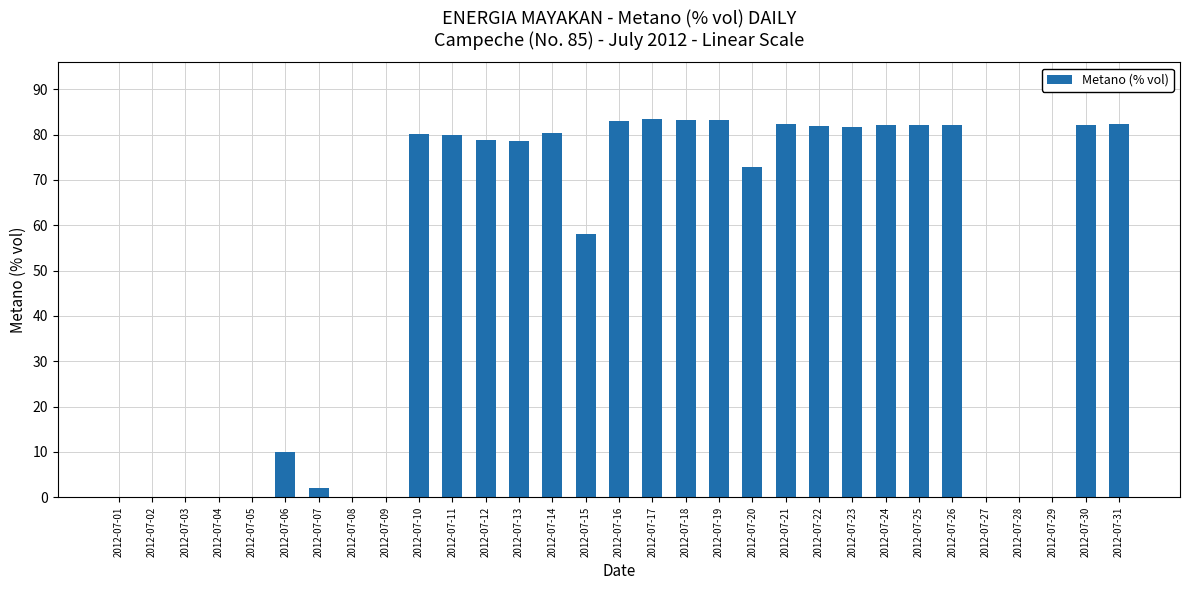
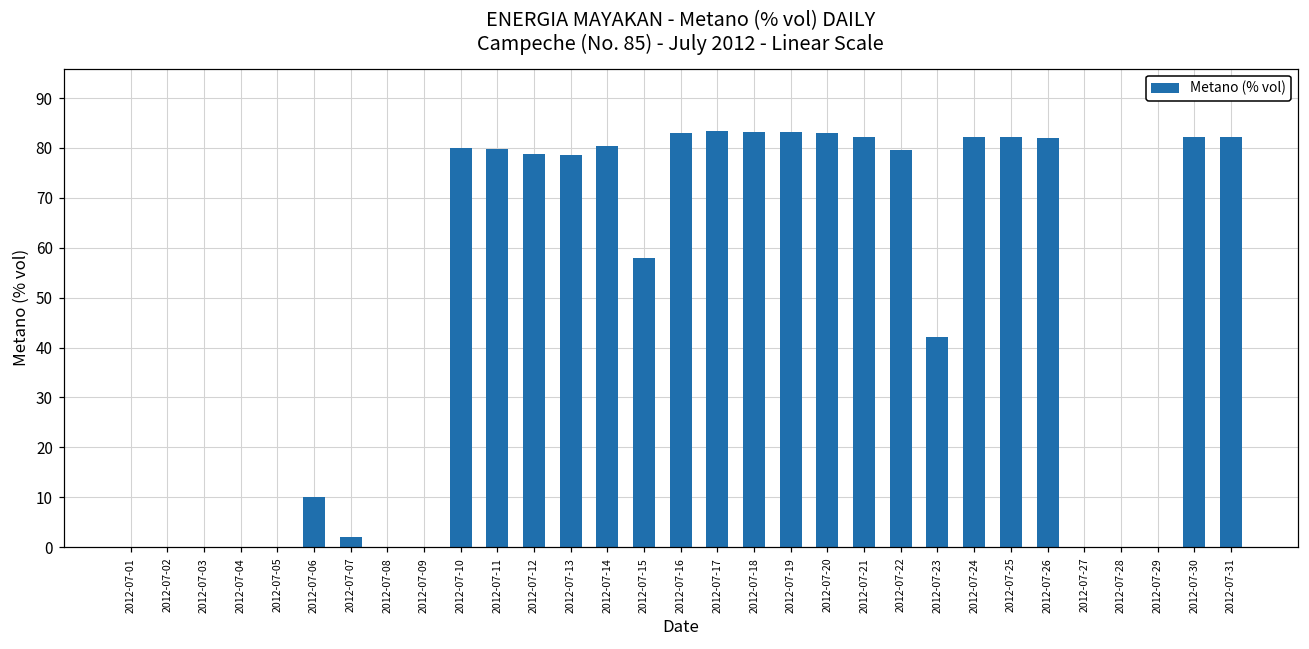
  {
    "2012-07-01": 0,
    "2012-07-02": 0,
    "2012-07-03": 0,
    "2012-07-04": 0,
    "2012-07-05": 0,
    "2012-07-06": 10,
    "2012-07-07": 2,
    "2012-07-08": 0,
    "2012-07-09": 0,
    "2012-07-10": 80,
    "2012-07-11": 80,
    "2012-07-12": 79,
    "2012-07-13": 79,
    "2012-07-14": 80,
    "2012-07-15": 58,
    "2012-07-16": 83,
    "2012-07-17": 83,
    "2012-07-18": 83,
    "2012-07-19": 83,
-   "2012-07-20": 73,
+   "2012-07-20": 83,
    "2012-07-21": 82,
-   "2012-07-22": 82,
-   "2012-07-23": 82,
+   "2012-07-22": 80,
+   "2012-07-23": 42,
    "2012-07-24": 82,
    "2012-07-25": 82,
    "2012-07-26": 82,
    "2012-07-27": 0,
    "2012-07-28": 0,
    "2012-07-29": 0,
    "2012-07-30": 82,
    "2012-07-31": 82
  }
